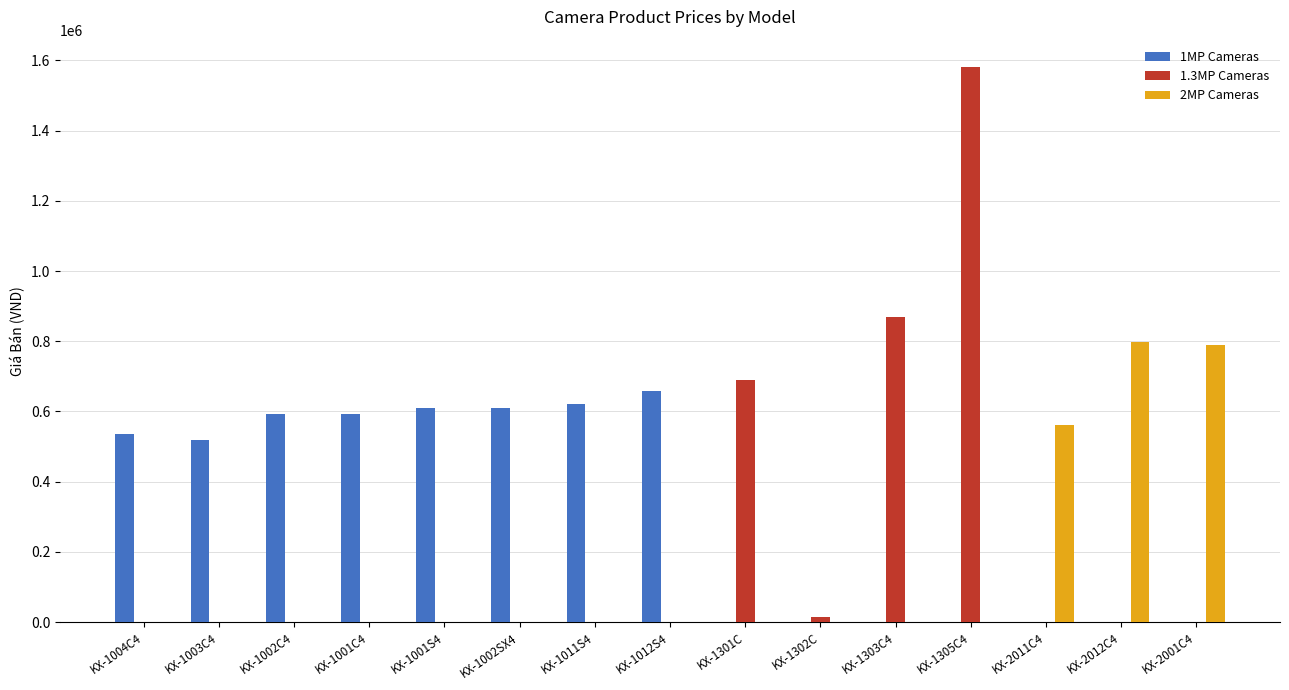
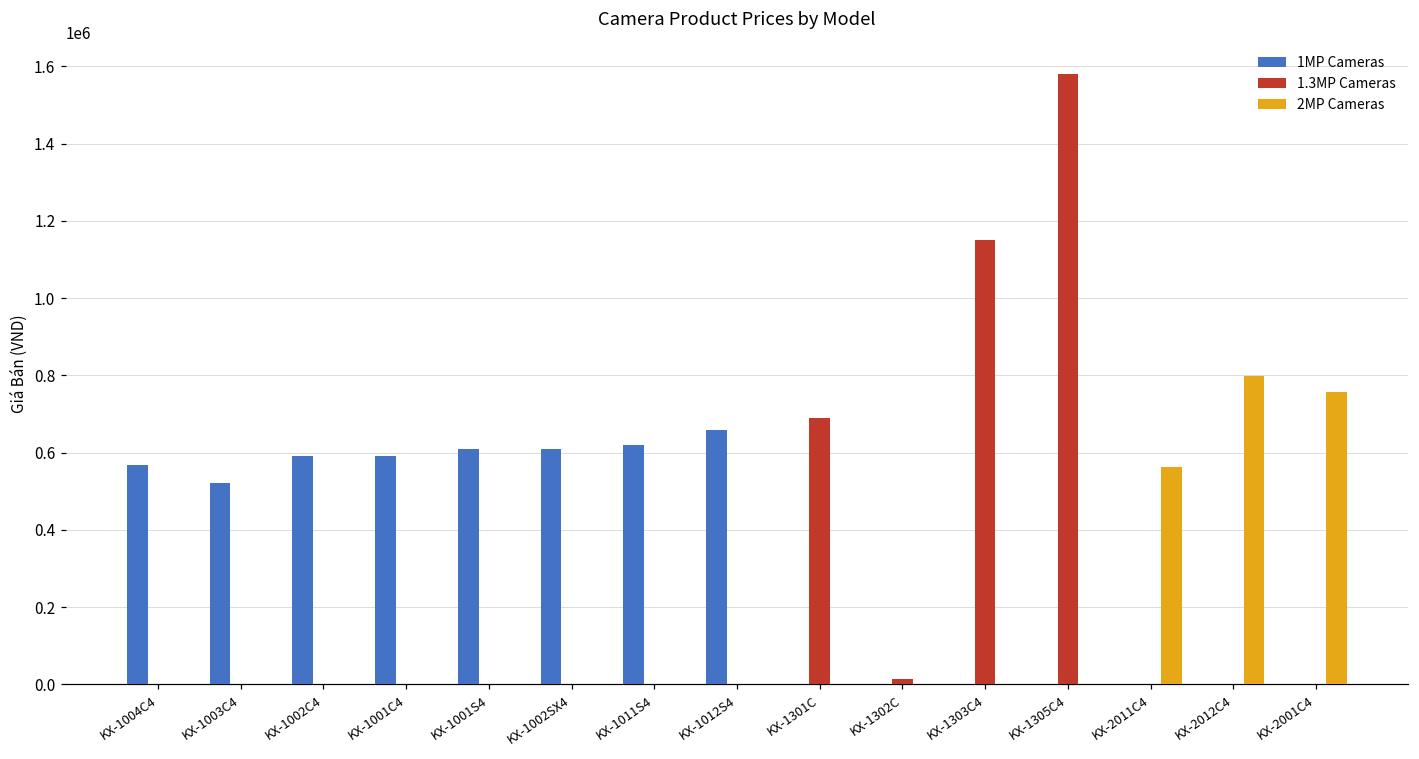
  {
    "1MP Cameras": {
-     "KX-1004C4": 540000,
+     "KX-1004C4": 570000,
      "KX-1003C4": 520000,
      "KX-1002C4": 590000,
      "KX-1001C4": 590000,
      "KX-1001S4": 610000,
      "KX-1002SX4": 610000,
      "KX-1011S4": 620000,
      "KX-1012S4": 660000,
      "KX-1301C": 0,
      "KX-1302C": 0,
      "KX-1303C4": 0,
      "KX-1305C4": 0,
      "KX-2011C4": 0,
      "KX-2012C4": 0,
      "KX-2001C4": 0
    },
    "1.3MP Cameras": {
      "KX-1004C4": 0,
      "KX-1003C4": 0,
      "KX-1002C4": 0,
      "KX-1001C4": 0,
      "KX-1001S4": 0,
      "KX-1002SX4": 0,
      "KX-1011S4": 0,
      "KX-1012S4": 0,
      "KX-1301C": 690000,
      "KX-1302C": 10000,
-     "KX-1303C4": 870000,
+     "KX-1303C4": 1150000,
      "KX-1305C4": 1580000,
      "KX-2011C4": 0,
      "KX-2012C4": 0,
      "KX-2001C4": 0
    },
    "2MP Cameras": {
      "KX-1004C4": 0,
      "KX-1003C4": 0,
      "KX-1002C4": 0,
      "KX-1001C4": 0,
      "KX-1001S4": 0,
      "KX-1002SX4": 0,
      "KX-1011S4": 0,
      "KX-1012S4": 0,
      "KX-1301C": 0,
      "KX-1302C": 0,
      "KX-1303C4": 0,
      "KX-1305C4": 0,
      "KX-2011C4": 560000,
      "KX-2012C4": 800000,
-     "KX-2001C4": 790000
+     "KX-2001C4": 760000
    }
  }
